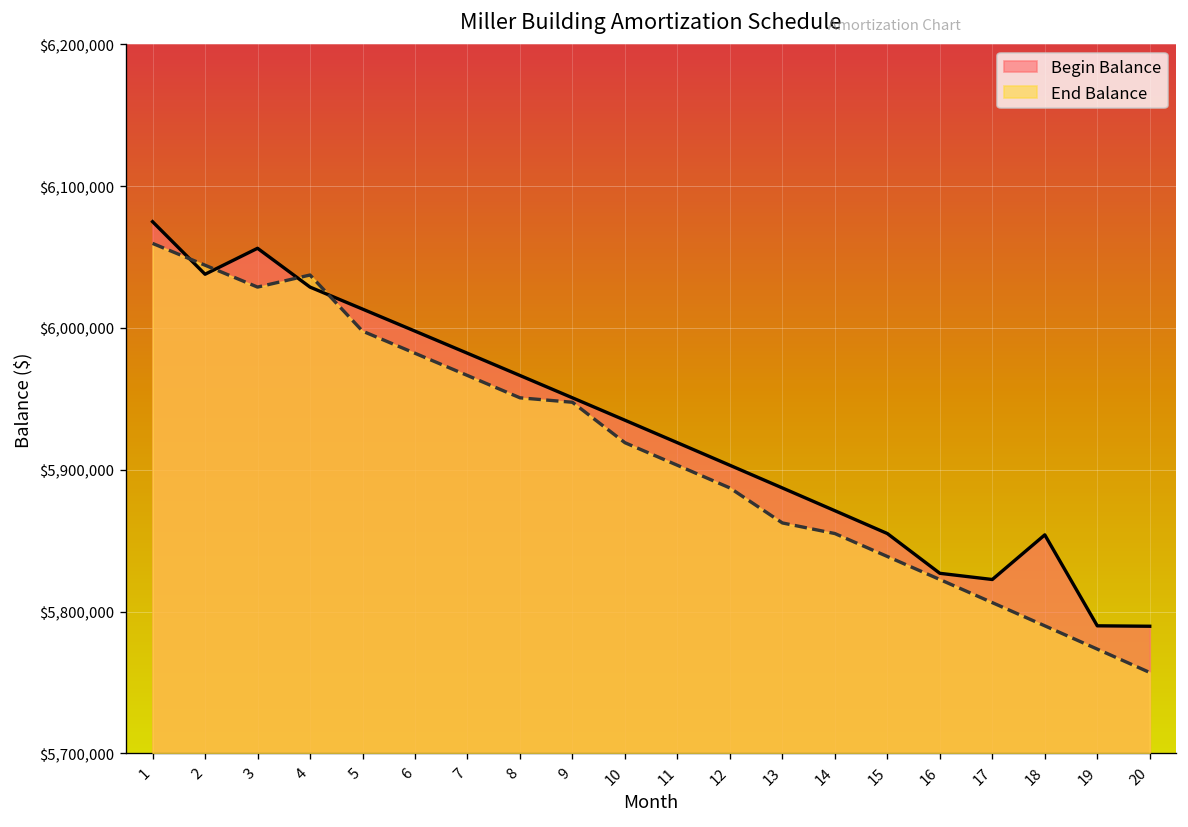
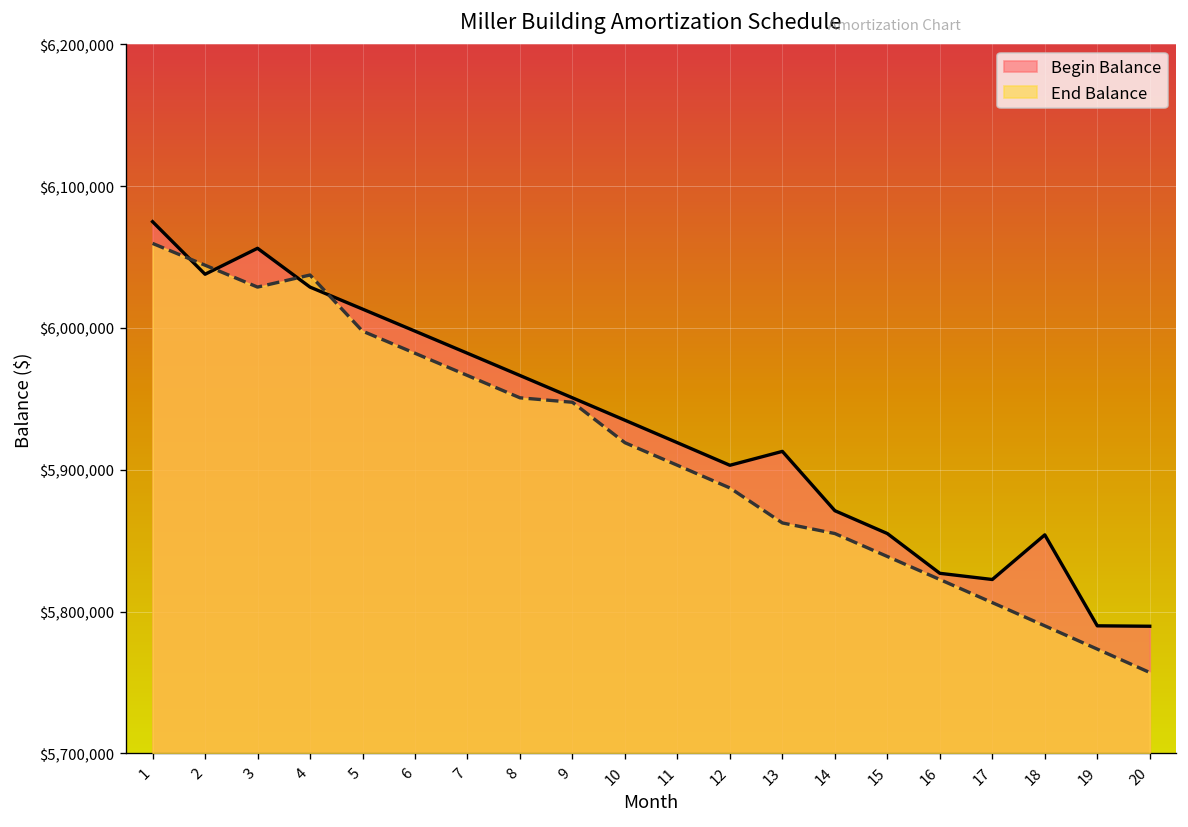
  {
    "Begin Balance": {
      "1": "$6,075,000",
      "2": "$6,038,000",
      "3": "$6,056,000",
      "4": "$6,029,000",
      "5": "$6,013,000",
      "6": "$5,998,000",
      "7": "$5,982,000",
      "8": "$5,967,000",
      "9": "$5,951,000",
      "10": "$5,935,000",
      "11": "$5,919,000",
      "12": "$5,903,000",
-     "13": "$5,887,000",
+     "13": "$5,913,000",
      "14": "$5,871,000",
      "15": "$5,855,000",
      "16": "$5,827,000",
      "17": "$5,823,000",
      "18": "$5,854,000",
      "19": "$5,790,000",
      "20": "$5,790,000"
    },
    "End Balance": {
      "1": "$6,060,000",
      "2": "$6,044,000",
      "3": "$6,029,000",
      "4": "$6,037,000",
      "5": "$5,998,000",
      "6": "$5,982,000",
      "7": "$5,967,000",
      "8": "$5,951,000",
      "9": "$5,948,000",
      "10": "$5,919,000",
      "11": "$5,903,000",
      "12": "$5,887,000",
      "13": "$5,863,000",
      "14": "$5,855,000",
      "15": "$5,839,000",
      "16": "$5,823,000",
      "17": "$5,806,000",
      "18": "$5,790,000",
      "19": "$5,774,000",
      "20": "$5,757,000"
    }
  }
